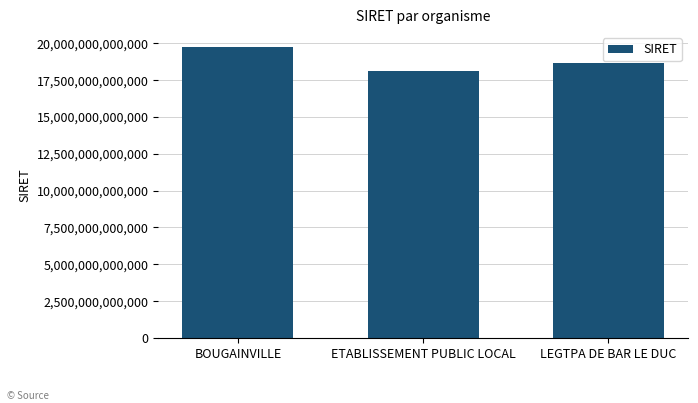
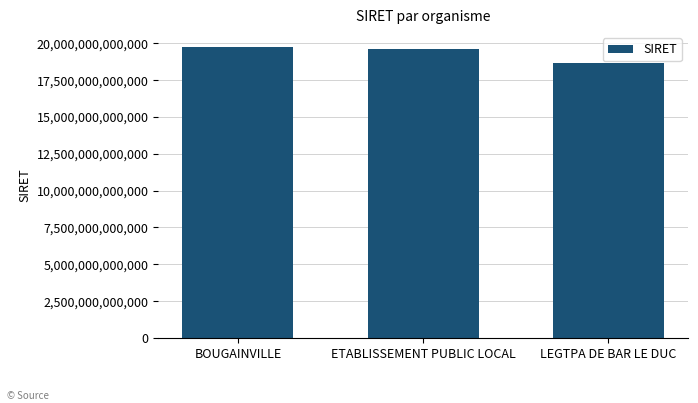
  {
    "BOUGAINVILLE": "19,800,000,000,000",
-   "ETABLISSEMENT PUBLIC LOCAL": "18,100,000,000,000",
+   "ETABLISSEMENT PUBLIC LOCAL": "19,600,000,000,000",
    "LEGTPA DE BAR LE DUC": "18,600,000,000,000"
  }
